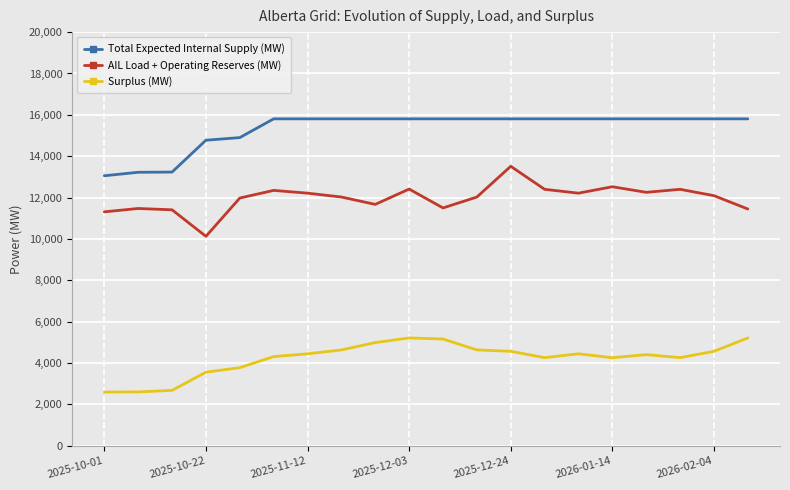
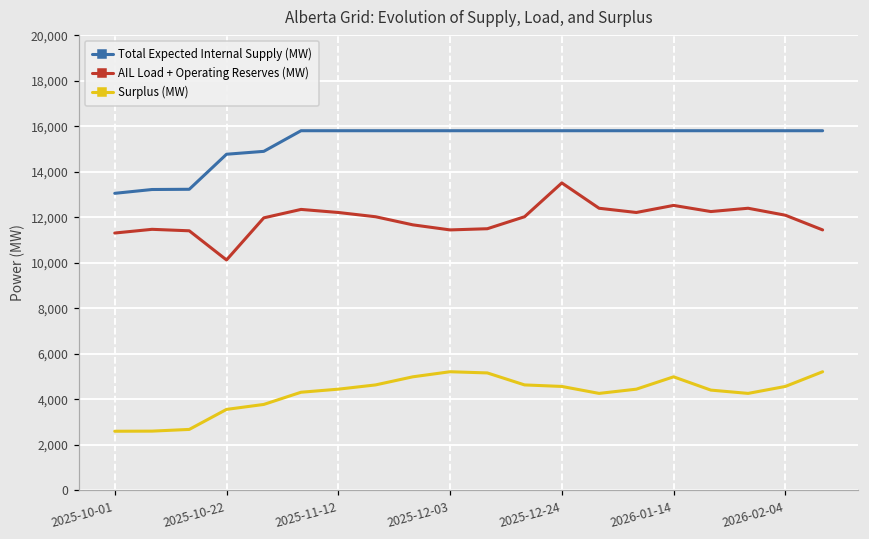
  {
    "Total Expected Internal Supply (MW)": {
      "2025-10-01": "13,100",
      "2025-10-22": "14,800",
      "2025-11-12": "15,800",
      "2025-12-03": "15,800",
      "2025-12-24": "15,800",
      "2026-01-14": "15,800",
      "2026-02-04": "15,800"
    },
    "AIL Load + Operating Reserves (MW)": {
      "2025-10-01": "11,300",
      "2025-10-22": "10,100",
      "2025-11-12": "12,200",
-     "2025-12-03": "12,400",
+     "2025-12-03": "11,400",
      "2025-12-24": "13,500",
      "2026-01-14": "12,500",
      "2026-02-04": "12,100"
    },
    "Surplus (MW)": {
      "2025-10-01": "2,600",
      "2025-10-22": "3,600",
      "2025-11-12": "4,400",
      "2025-12-03": "5,200",
      "2025-12-24": "4,600",
-     "2026-01-14": "4,300",
+     "2026-01-14": "5,000",
      "2026-02-04": "4,600"
    }
  }
